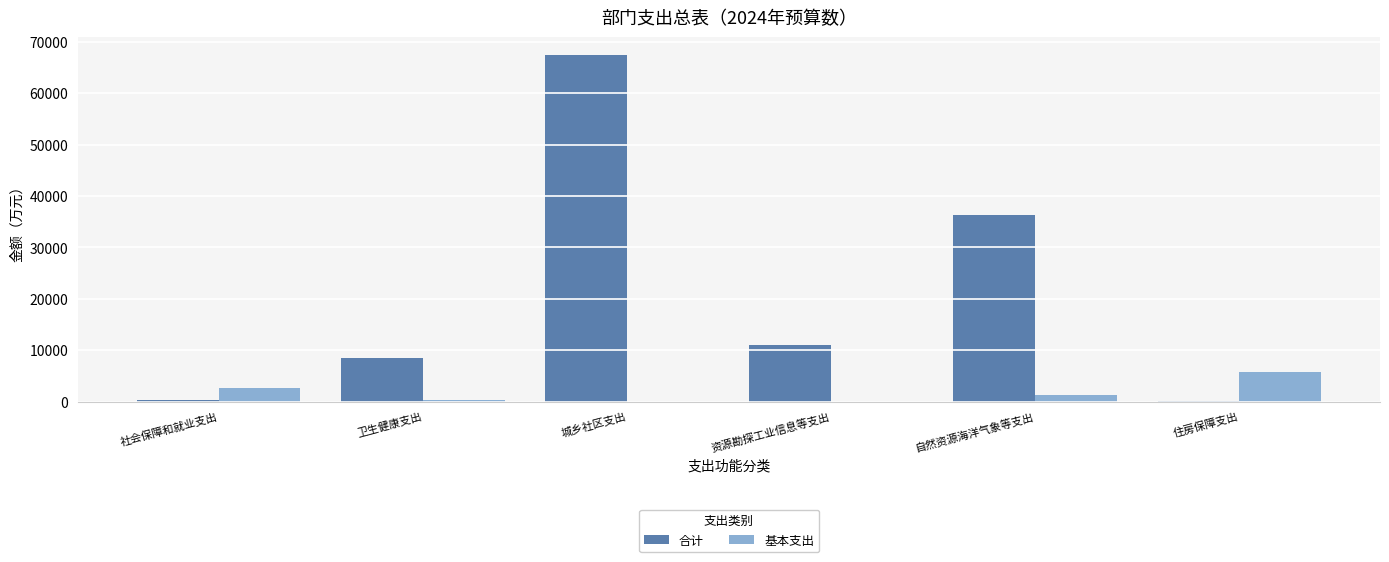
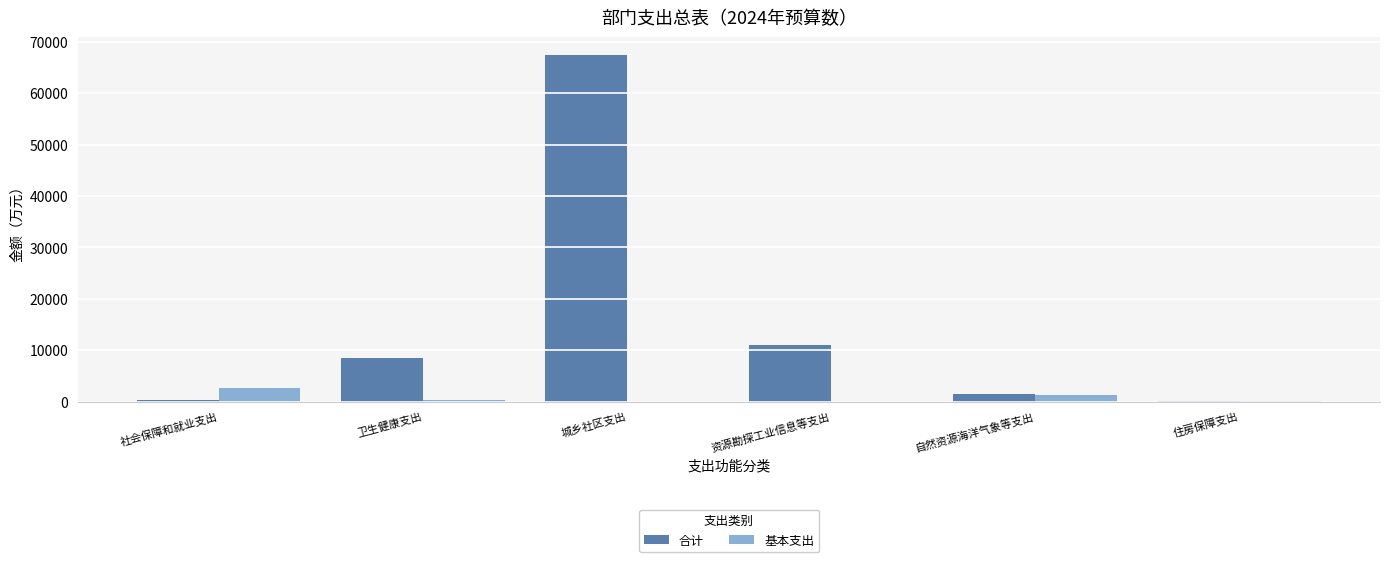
  {
    "合计": {
      "卫生健康支出": 9000,
      "城乡社区支出": 68000,
      "资源勘探工业信息等支出": 11000,
-     "自然资源海洋气象等支出": 36000
+     "自然资源海洋气象等支出": 2000
    },
    "基本支出": {
      "社会保障和就业支出": 3000,
      "城乡社区支出": 0,
      "资源勘探工业信息等支出": 0,
      "自然资源海洋气象等支出": 1000,
-     "住房保障支出": 6000
+     "住房保障支出": 0
    }
  }
